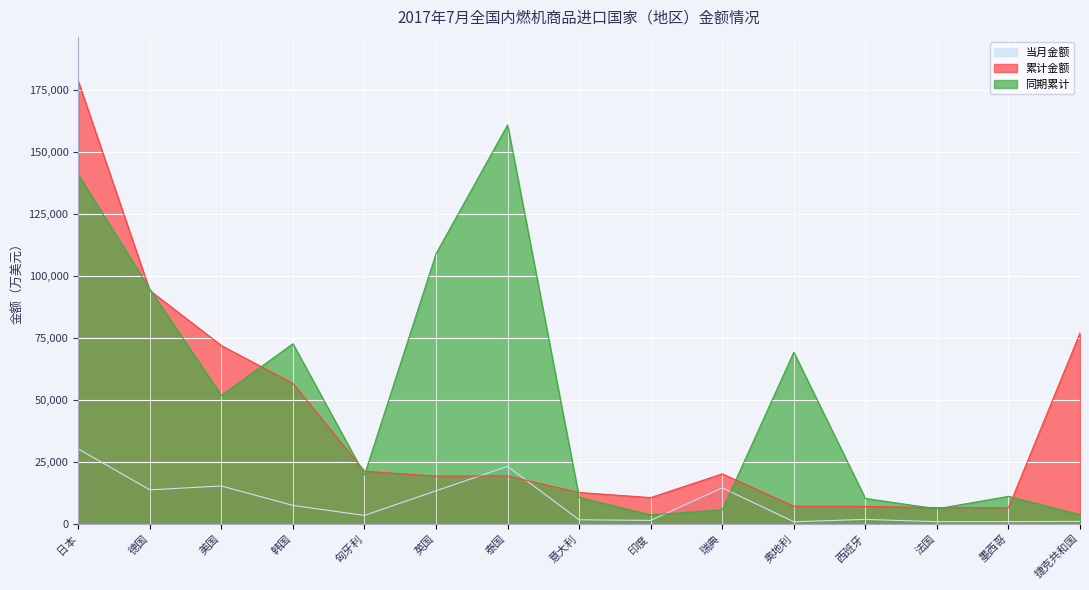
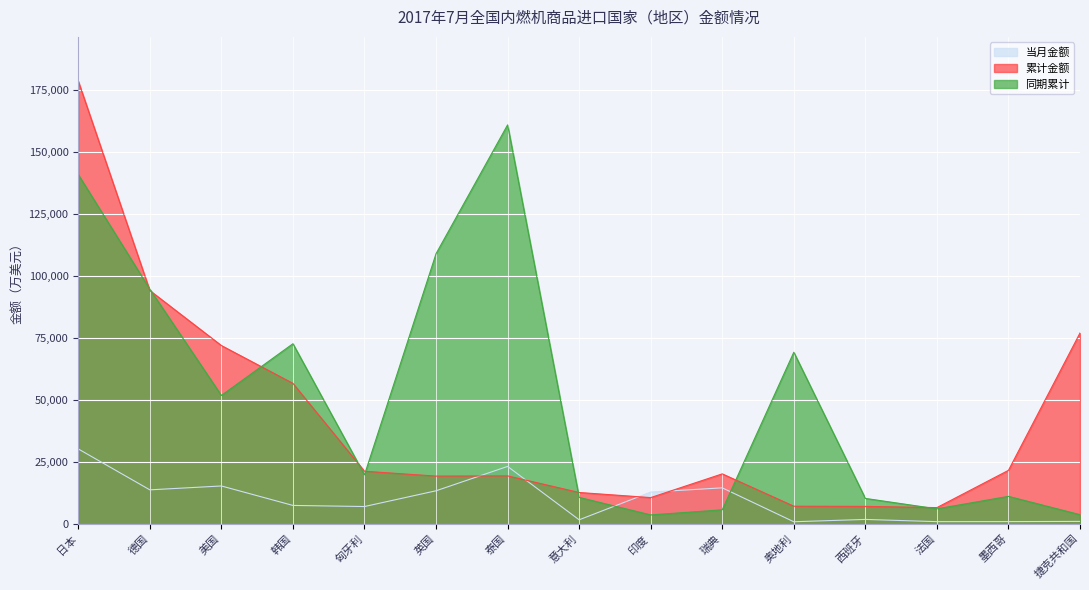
  {
    "当月金额": {
      "日本": "30,000",
      "德国": "14,000",
      "美国": "15,000",
      "韩国": "7,000",
-     "匈牙利": "3,000",
+     "匈牙利": "7,000",
      "英国": "13,000",
      "泰国": "23,000",
      "意大利": "2,000",
-     "印度": "1,000",
+     "印度": "13,000",
      "瑞典": "15,000",
      "奥地利": "1,000",
      "西班牙": "2,000",
      "法国": "1,000",
      "墨西哥": "1,000",
      "捷克共和国": "1,000"
    },
    "累计金额": {
      "日本": "179,000",
      "美国": "72,000",
      "韩国": "57,000",
      "匈牙利": "21,000",
      "英国": "19,000",
      "泰国": "19,000",
      "意大利": "13,000",
      "印度": "11,000",
      "瑞典": "20,000",
      "奥地利": "7,000",
      "西班牙": "7,000",
-     "墨西哥": "6,000",
+     "墨西哥": "22,000",
      "捷克共和国": "77,000"
    },
    "同期累计": {
      "日本": "141,000",
      "美国": "52,000",
      "韩国": "73,000",
      "匈牙利": "20,000",
      "英国": "109,000",
      "泰国": "161,000",
      "意大利": "11,000",
      "印度": "4,000",
      "瑞典": "6,000",
      "奥地利": "69,000",
      "西班牙": "10,000",
      "墨西哥": "11,000",
      "捷克共和国": "4,000"
    }
  }
